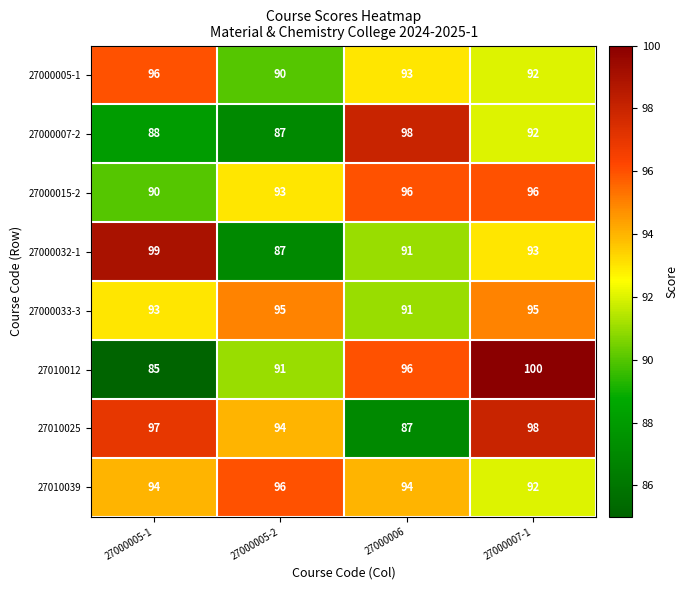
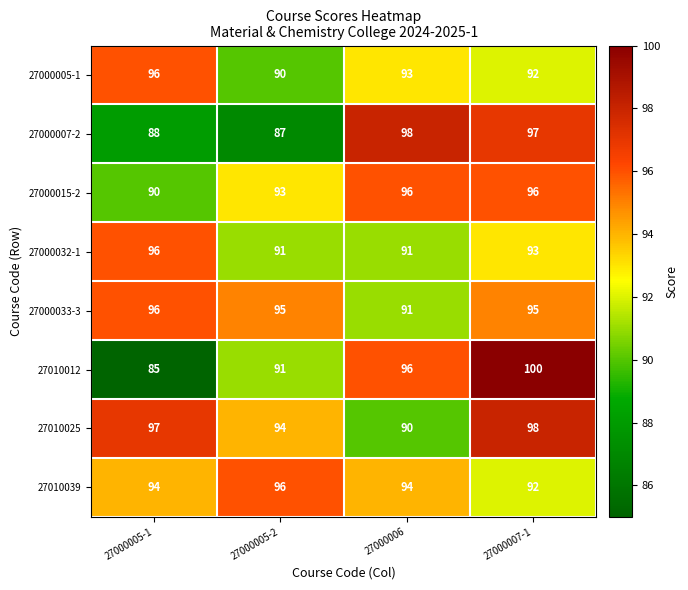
  {
    "27000005-1": {
      "27000005-1": 96,
      "27000005-2": 90,
      "27000006": 93,
      "27000007-1": 92
    },
    "27000007-2": {
      "27000005-1": 88,
      "27000005-2": 87,
      "27000006": 98,
-     "27000007-1": 92
+     "27000007-1": 97
    },
    "27000015-2": {
      "27000005-1": 90,
      "27000005-2": 93,
      "27000006": 96,
      "27000007-1": 96
    },
    "27000032-1": {
-     "27000005-1": 99,
-     "27000005-2": 87,
+     "27000005-1": 96,
+     "27000005-2": 91,
      "27000006": 91,
      "27000007-1": 93
    },
    "27000033-3": {
-     "27000005-1": 93,
+     "27000005-1": 96,
      "27000005-2": 95,
      "27000006": 91,
      "27000007-1": 95
    },
    "27010012": {
      "27000005-1": 85,
      "27000005-2": 91,
      "27000006": 96,
      "27000007-1": 100
    },
    "27010025": {
      "27000005-1": 97,
      "27000005-2": 94,
-     "27000006": 87,
+     "27000006": 90,
      "27000007-1": 98
    },
    "27010039": {
      "27000005-1": 94,
      "27000005-2": 96,
      "27000006": 94,
      "27000007-1": 92
    }
  }
